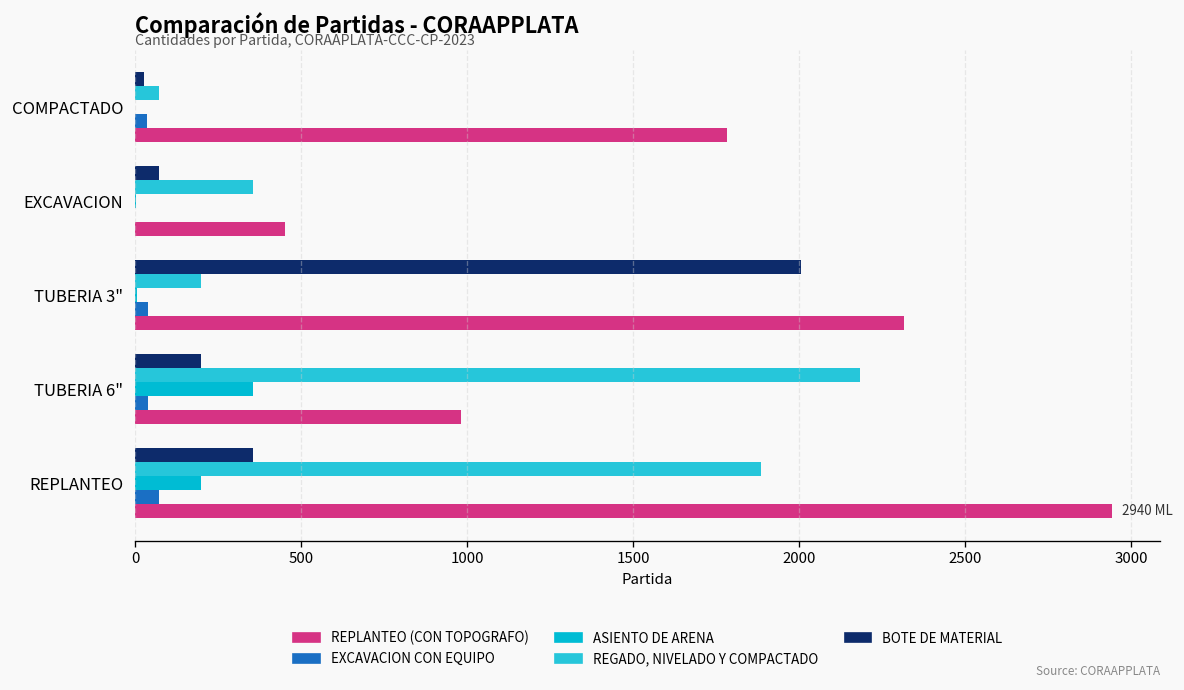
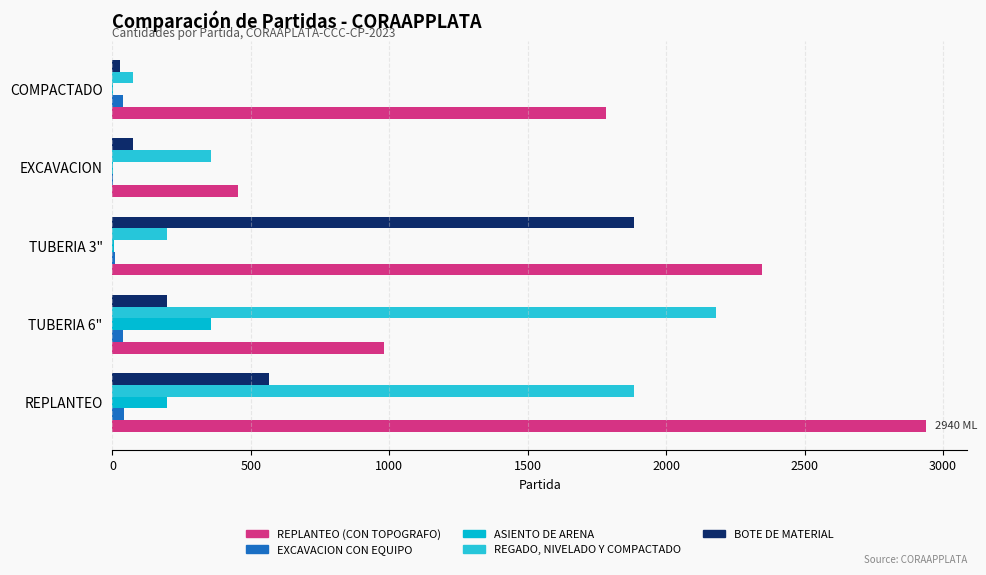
  {
    "REPLANTEO (CON TOPOGRAFO)": {
      "COMPACTADO": 1780,
      "EXCAVACION": 450,
-     "TUBERIA 3\"": 2320,
+     "TUBERIA 3\"": 2350,
      "TUBERIA 6\"": 980
    },
    "EXCAVACION CON EQUIPO": {
      "COMPACTADO": 40,
-     "TUBERIA 3\"": 40,
+     "TUBERIA 3\"": 10,
      "TUBERIA 6\"": 40,
-     "REPLANTEO": 70
+     "REPLANTEO": 40
    },
    "BOTE DE MATERIAL": {
      "COMPACTADO": 30,
      "EXCAVACION": 70,
-     "TUBERIA 3\"": 2010,
+     "TUBERIA 3\"": 1880,
      "TUBERIA 6\"": 200,
-     "REPLANTEO": 360
+     "REPLANTEO": 560
    }
  }
